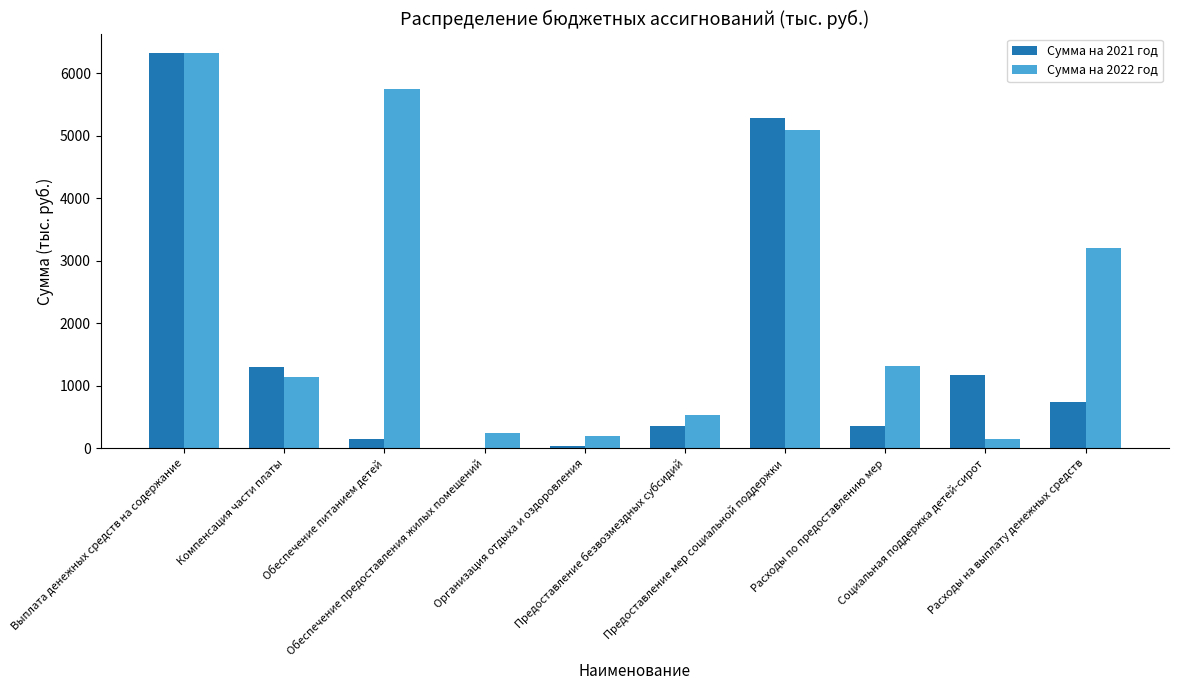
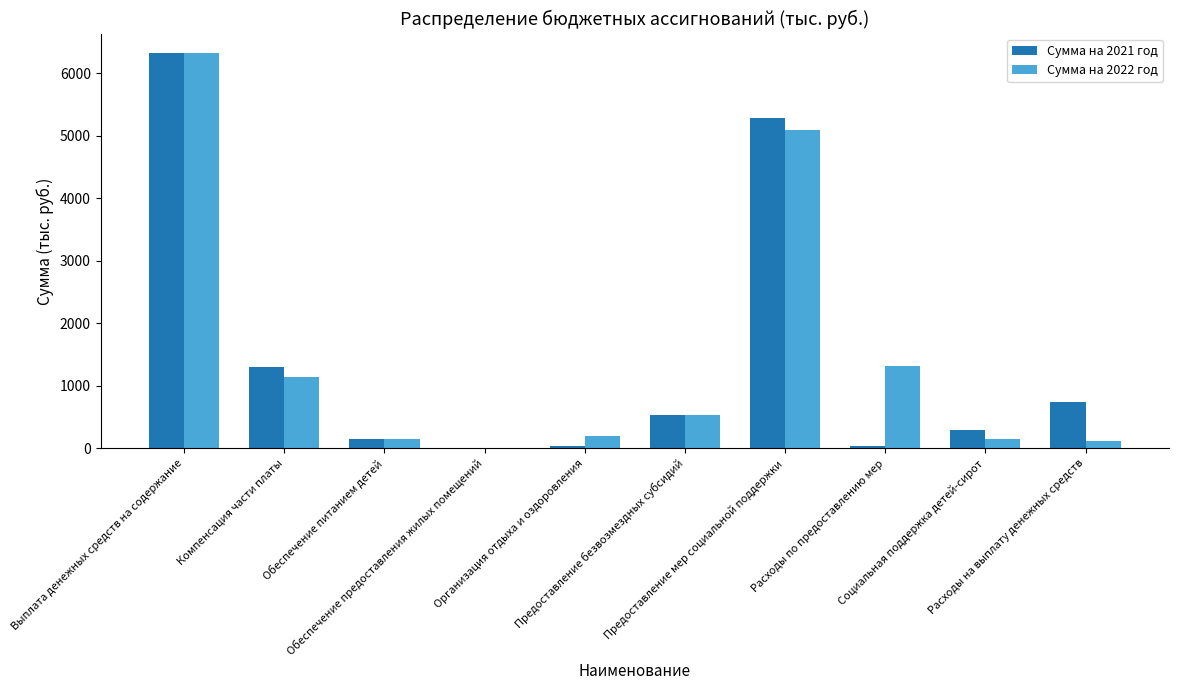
  {
    "Сумма на 2021 год": {
      "Выплата денежных средств на содержание": 6300,
      "Компенсация части платы": 1300,
      "Обеспечение питанием детей": 200,
      "Организация отдыха и оздоровления": 0,
-     "Предоставление безвозмездных субсидий": 400,
+     "Предоставление безвозмездных субсидий": 500,
      "Предоставление мер социальной поддержки": 5300,
-     "Расходы по предоставлению мер": 400,
-     "Социальная поддержка детей-сирот": 1200,
+     "Расходы по предоставлению мер": 0,
+     "Социальная поддержка детей-сирот": 300,
      "Расходы на выплату денежных средств": 700
    },
    "Сумма на 2022 год": {
      "Выплата денежных средств на содержание": 6300,
      "Компенсация части платы": 1100,
-     "Обеспечение питанием детей": 5700,
-     "Обеспечение предоставления жилых помещений": 200,
+     "Обеспечение питанием детей": 200,
+     "Обеспечение предоставления жилых помещений": 0,
      "Организация отдыха и оздоровления": 200,
      "Предоставление безвозмездных субсидий": 500,
      "Предоставление мер социальной поддержки": 5100,
      "Расходы по предоставлению мер": 1300,
      "Социальная поддержка детей-сирот": 200,
-     "Расходы на выплату денежных средств": 3200
+     "Расходы на выплату денежных средств": 100
    }
  }
